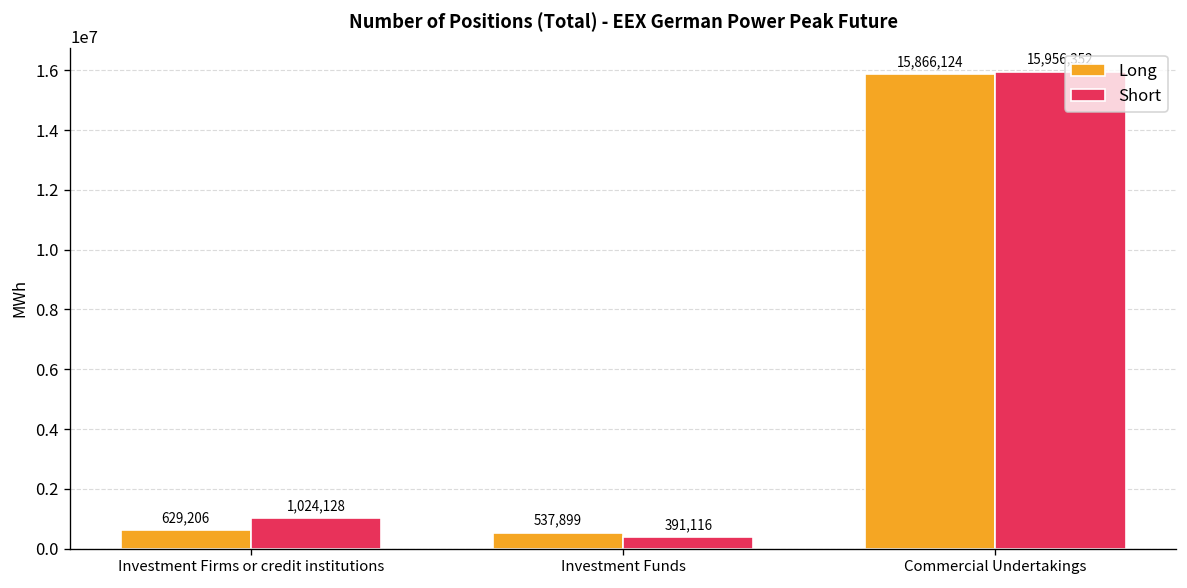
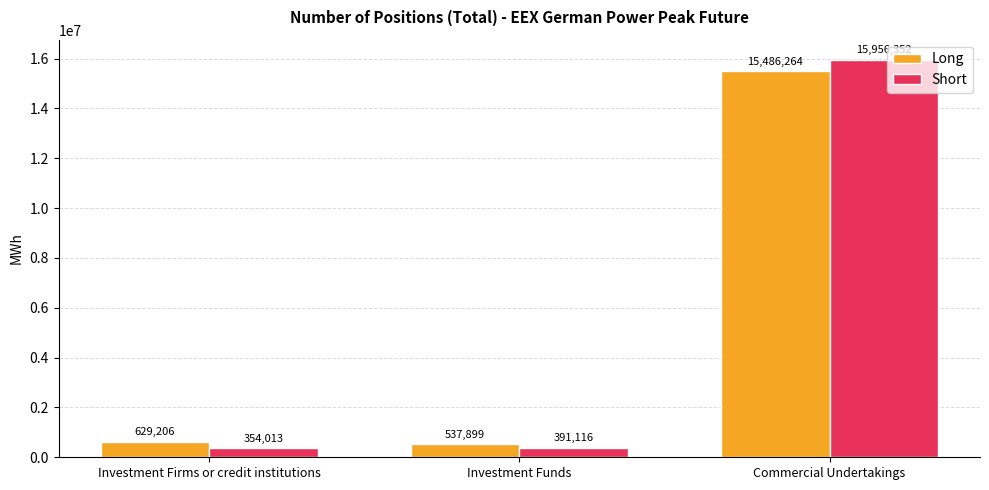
  {
    "Long": {
      "Investment Firms or credit institutions": "629,206",
      "Investment Funds": "537,899",
-     "Commercial Undertakings": "15,866,124"
+     "Commercial Undertakings": "15,486,264"
    },
    "Short": {
-     "Investment Firms or credit institutions": "1,024,128",
+     "Investment Firms or credit institutions": "354,013",
      "Investment Funds": "391,116"
    }
  }
